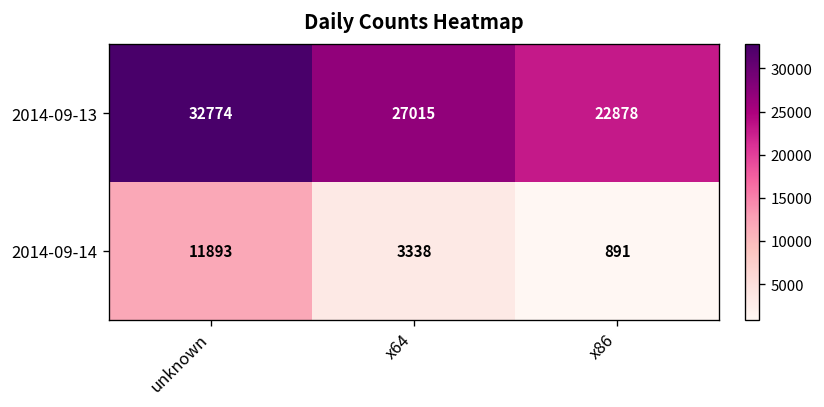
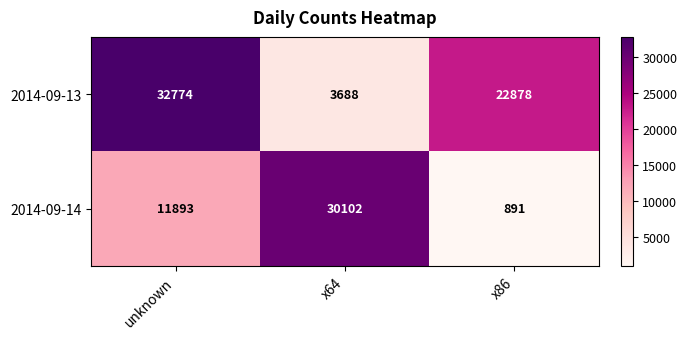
  {
    "2014-09-13": {
      "unknown": 32774,
-     "x64": 27015,
+     "x64": 3688,
      "x86": 22878
    },
    "2014-09-14": {
      "unknown": 11893,
-     "x64": 3338,
+     "x64": 30102,
      "x86": 891
    }
  }
